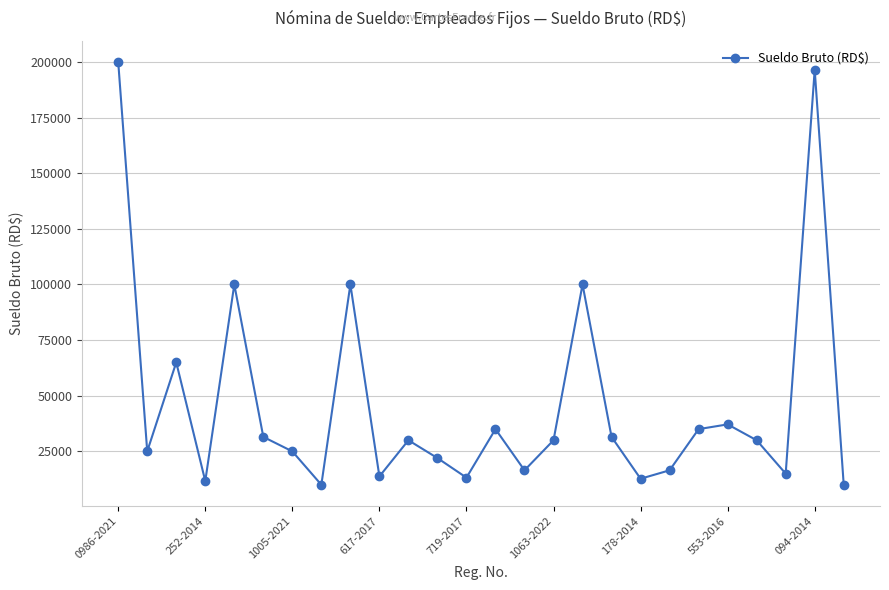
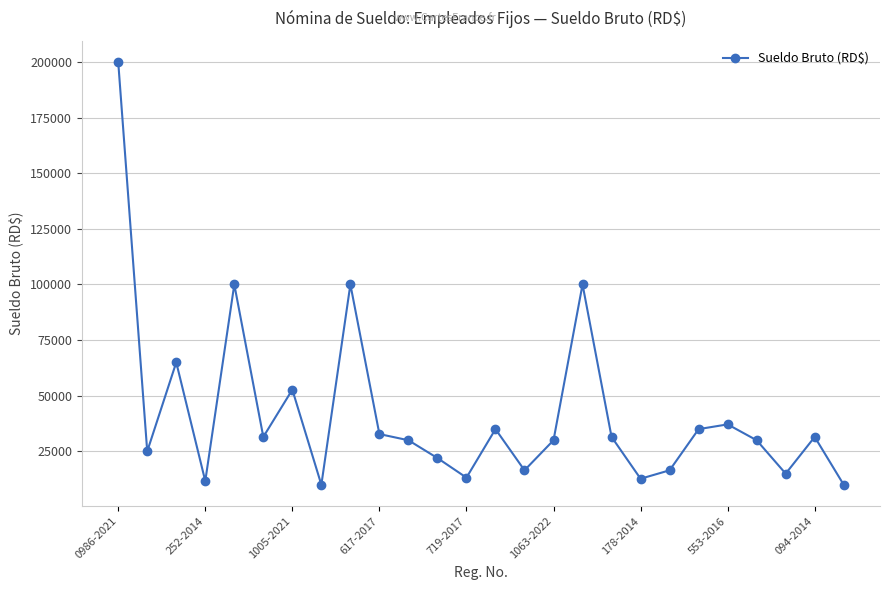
  {
    "0986-2021": 200000,
    "252-2014": 12000,
-   "1005-2021": 25000,
-   "617-2017": 14000,
+   "1005-2021": 53000,
+   "617-2017": 33000,
    "719-2017": 13000,
    "1063-2022": 30000,
    "178-2014": 13000,
    "553-2016": 37000,
-   "094-2014": 196000
+   "094-2014": 32000
  }
